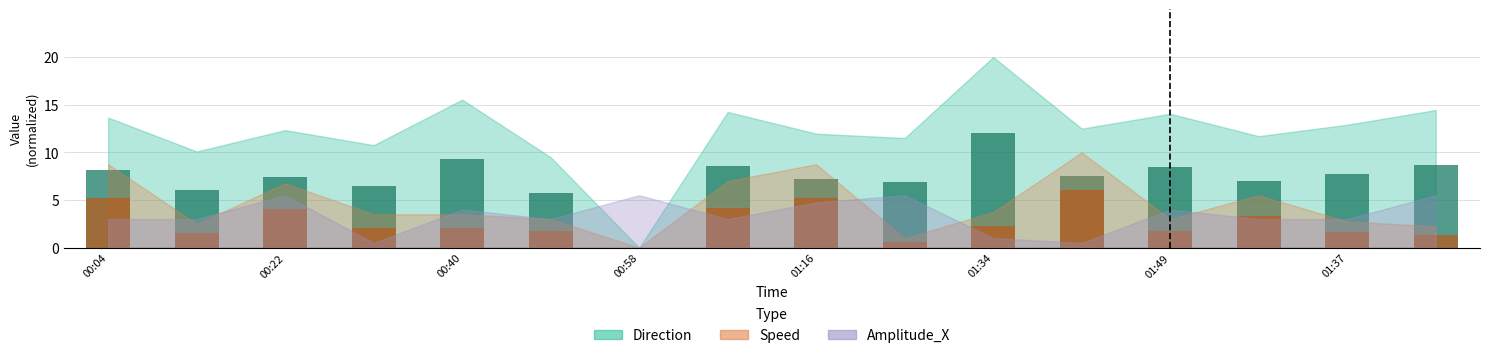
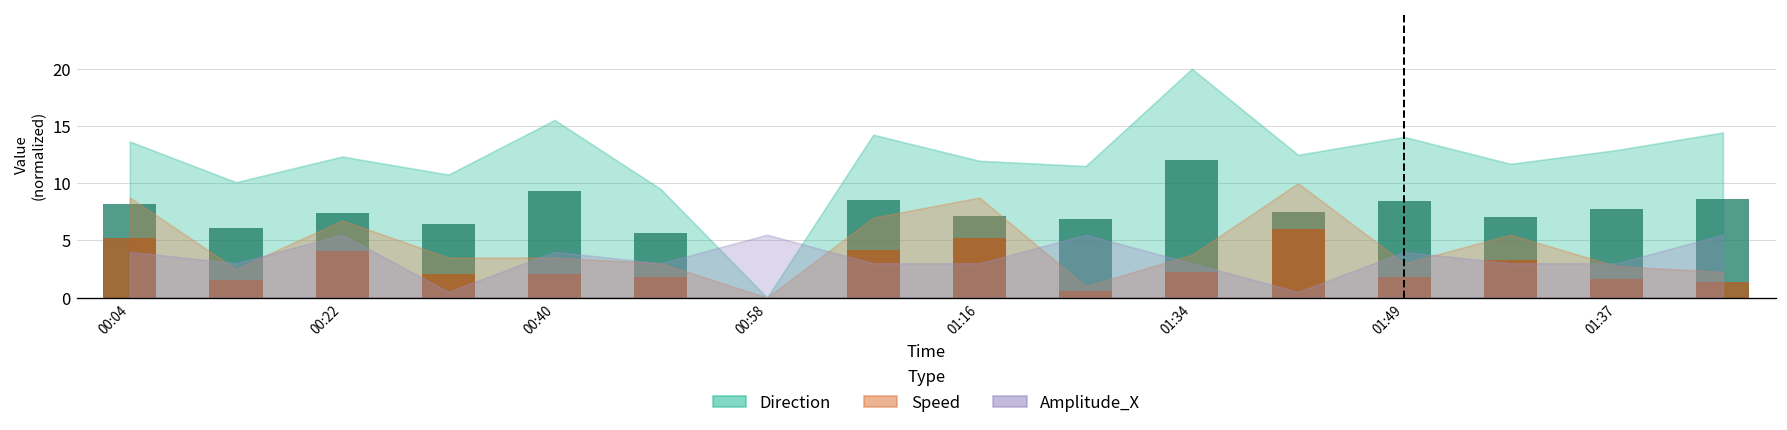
  {
    "Direction": {
      "00:04": 14,
      "00:22": 12,
      "00:40": 16,
      "01:16": 12,
      "01:34": 20,
      "01:49": 14,
      "01:37": 13
    },
    "Speed": {
      "00:04": 9,
      "00:22": 7,
      "00:40": 4,
      "01:16": 9,
      "01:34": 4,
      "01:49": 3
    },
    "Amplitude_X": {
-     "00:04": 3,
+     "00:04": 4,
      "00:22": 6,
      "00:40": 4,
      "00:58": 6,
-     "01:16": 5,
-     "01:34": 1,
+     "01:16": 3,
+     "01:34": 3,
      "01:49": 4
    }
  }
